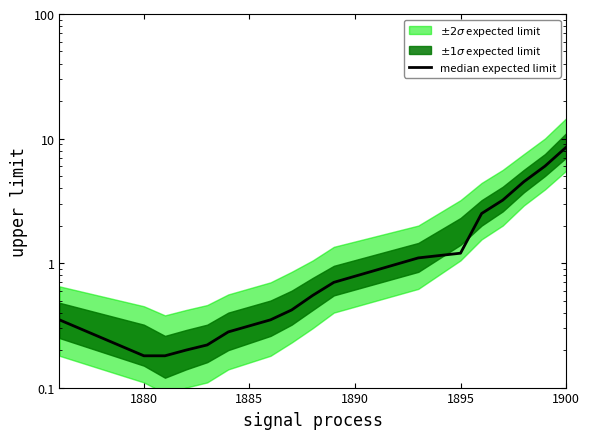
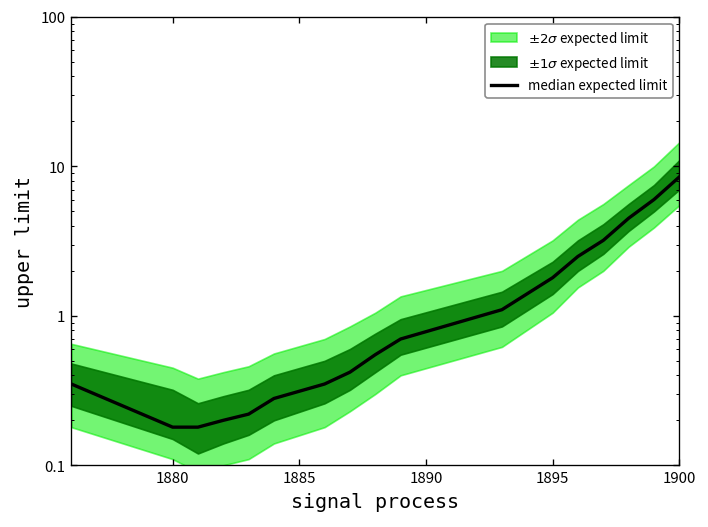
  {
    "median expected limit": {
      "1880": 0.18,
-     "1895": 1.2,
+     "1895": 1.8,
      "1900": 9
    }
  }
